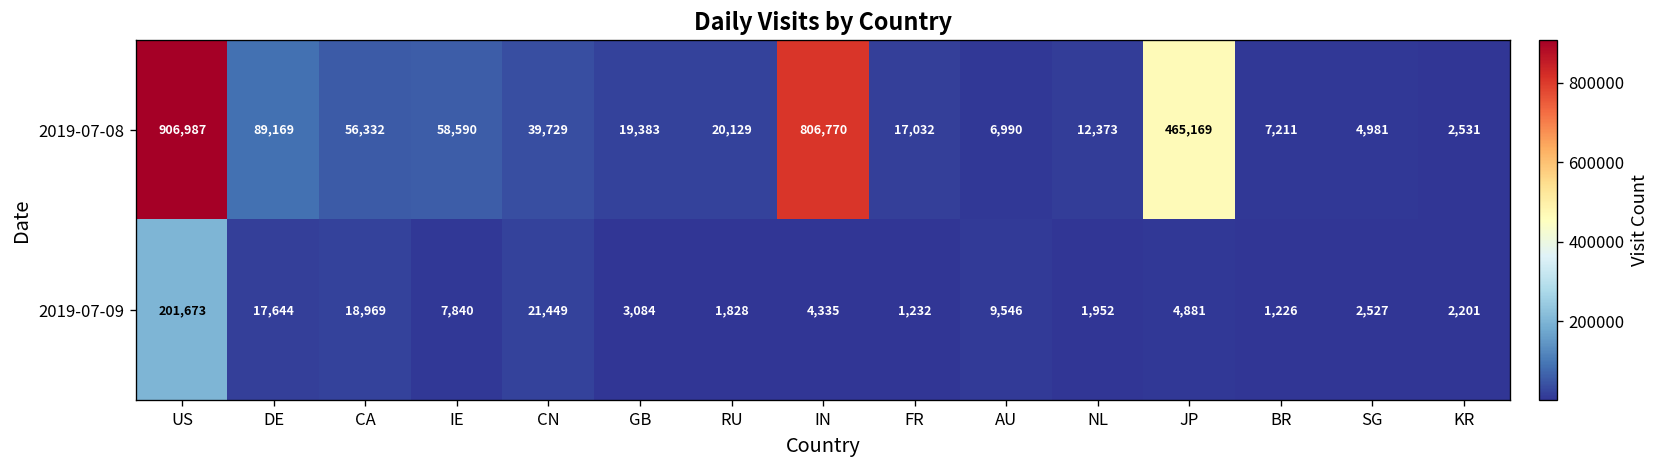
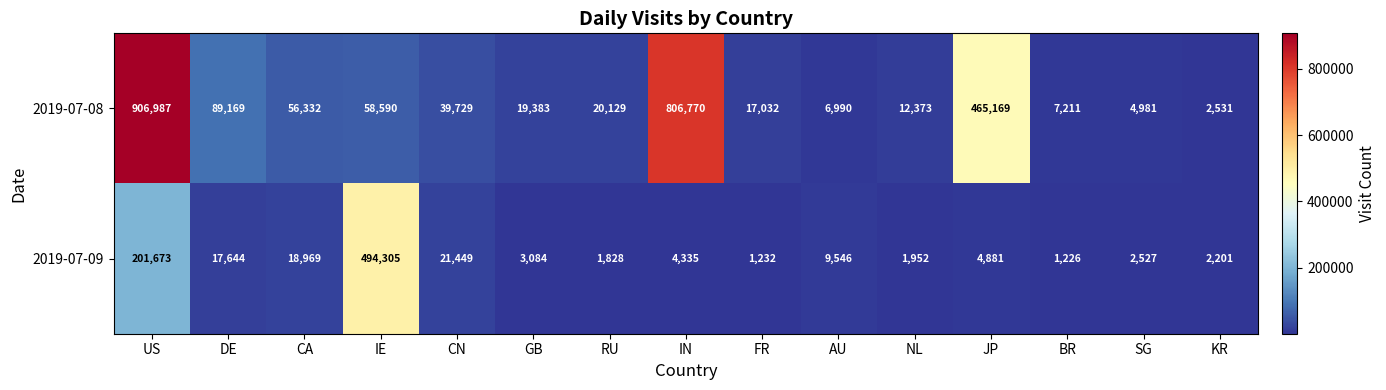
  {
    "2019-07-08": {
      "US": "906,987",
      "DE": "89,169",
      "CA": "56,332",
      "IE": "58,590",
      "CN": "39,729",
      "GB": "19,383",
      "RU": "20,129",
      "IN": "806,770",
      "FR": "17,032",
      "AU": "6,990",
      "NL": "12,373",
      "JP": "465,169",
      "BR": "7,211",
      "SG": "4,981",
      "KR": "2,531"
    },
    "2019-07-09": {
      "US": "201,673",
      "DE": "17,644",
      "CA": "18,969",
-     "IE": "7,840",
+     "IE": "494,305",
      "CN": "21,449",
      "GB": "3,084",
      "RU": "1,828",
      "IN": "4,335",
      "FR": "1,232",
      "AU": "9,546",
      "NL": "1,952",
      "JP": "4,881",
      "BR": "1,226",
      "SG": "2,527",
      "KR": "2,201"
    }
  }
